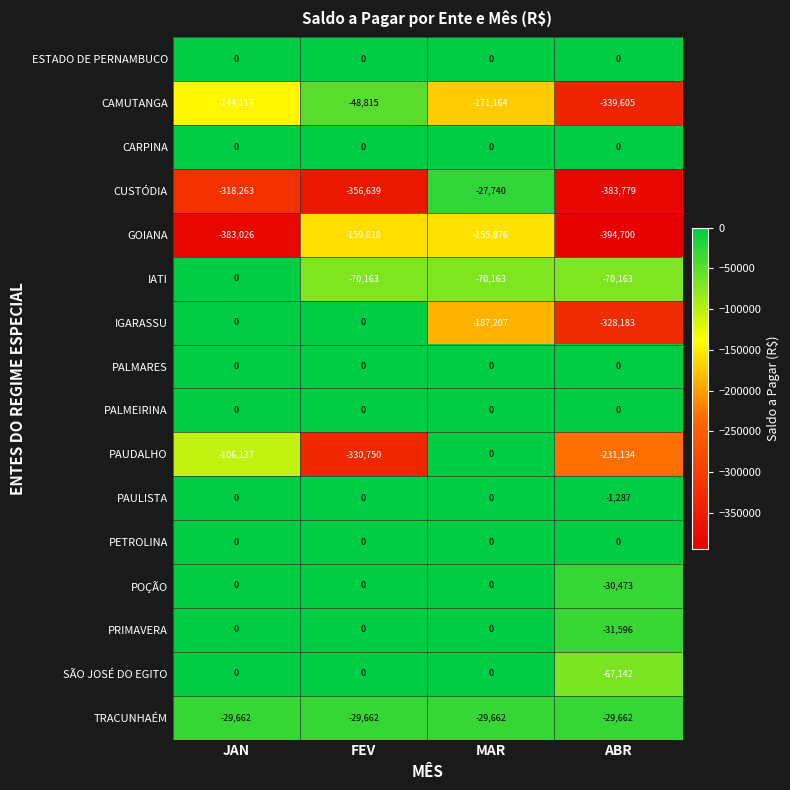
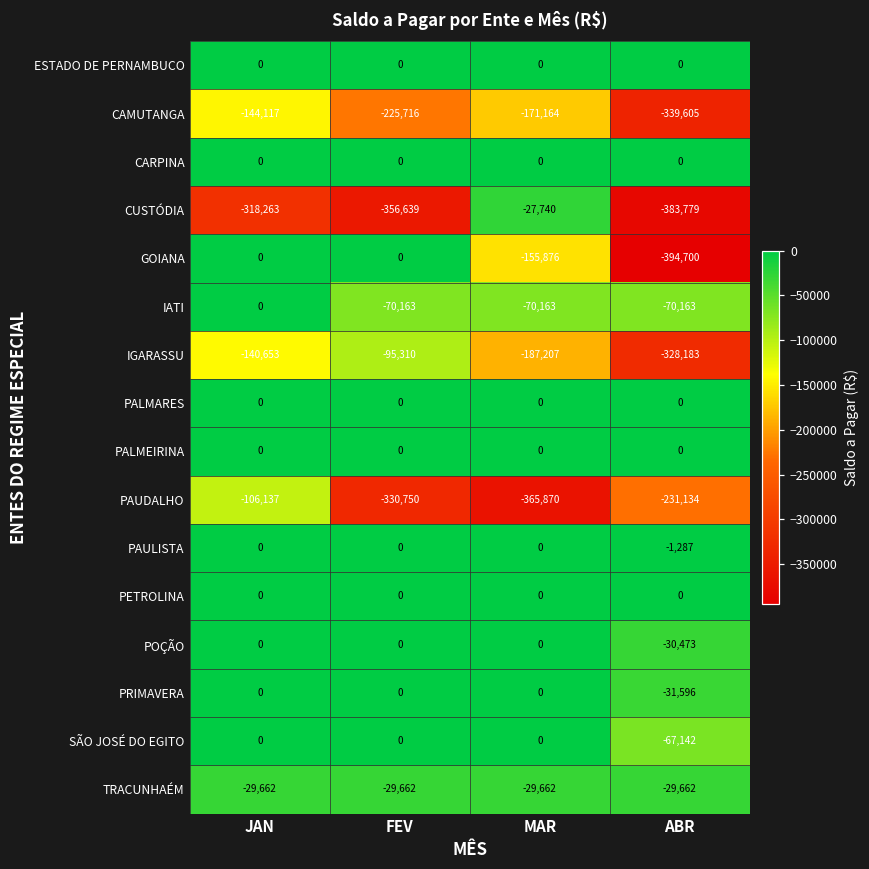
  {
    "ESTADO DE PERNAMBUCO": {
      "JAN": "0",
      "FEV": "0",
      "MAR": "0",
      "ABR": "0"
    },
    "CAMUTANGA": {
      "JAN": "-144,117",
-     "FEV": "-48,815",
+     "FEV": "-225,716",
      "MAR": "-171,164",
      "ABR": "-339,605"
    },
    "CARPINA": {
      "JAN": "0",
      "FEV": "0",
      "MAR": "0",
      "ABR": "0"
    },
    "CUSTÓDIA": {
      "JAN": "-318,263",
      "FEV": "-356,639",
      "MAR": "-27,740",
      "ABR": "-383,779"
    },
    "GOIANA": {
-     "JAN": "-383,026",
-     "FEV": "-159,818",
+     "JAN": "0",
+     "FEV": "0",
      "MAR": "-155,876",
      "ABR": "-394,700"
    },
    "IATI": {
      "JAN": "0",
      "FEV": "-70,163",
      "MAR": "-70,163",
      "ABR": "-70,163"
    },
    "IGARASSU": {
-     "JAN": "0",
-     "FEV": "0",
+     "JAN": "-140,653",
+     "FEV": "-95,310",
      "MAR": "-187,207",
      "ABR": "-328,183"
    },
    "PALMARES": {
      "JAN": "0",
      "FEV": "0",
      "MAR": "0",
      "ABR": "0"
    },
    "PALMEIRINA": {
      "JAN": "0",
      "FEV": "0",
      "MAR": "0",
      "ABR": "0"
    },
    "PAUDALHO": {
      "JAN": "-106,137",
      "FEV": "-330,750",
-     "MAR": "0",
+     "MAR": "-365,870",
      "ABR": "-231,134"
    },
    "PAULISTA": {
      "JAN": "0",
      "FEV": "0",
      "MAR": "0",
      "ABR": "-1,287"
    },
    "PETROLINA": {
      "JAN": "0",
      "FEV": "0",
      "MAR": "0",
      "ABR": "0"
    },
    "POÇÃO": {
      "JAN": "0",
      "FEV": "0",
      "MAR": "0",
      "ABR": "-30,473"
    },
    "PRIMAVERA": {
      "JAN": "0",
      "FEV": "0",
      "MAR": "0",
      "ABR": "-31,596"
    },
    "SÃO JOSÉ DO EGITO": {
      "JAN": "0",
      "FEV": "0",
      "MAR": "0",
      "ABR": "-67,142"
    },
    "TRACUNHAÉM": {
      "JAN": "-29,662",
      "FEV": "-29,662",
      "MAR": "-29,662",
      "ABR": "-29,662"
    }
  }
